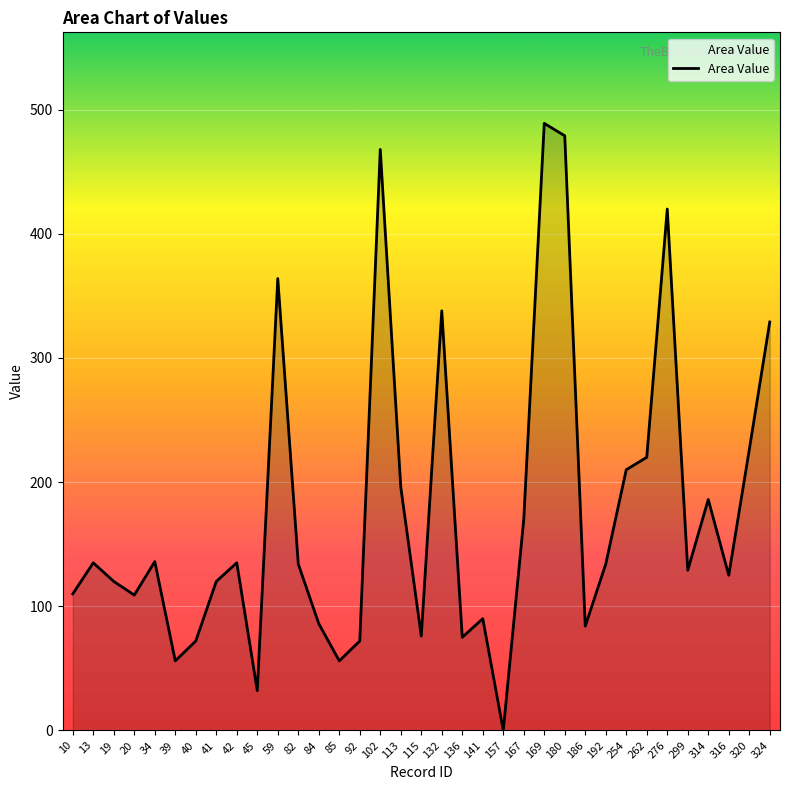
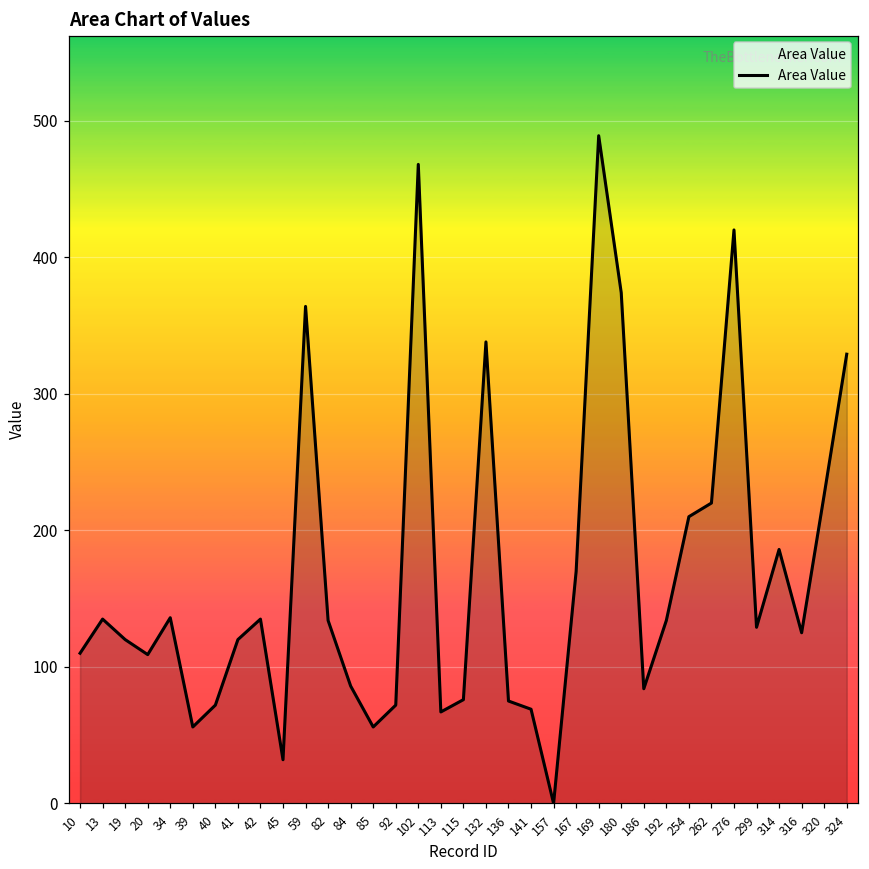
  {
    "10": 110,
    "13": 135,
    "19": 120,
    "20": 109,
    "34": 136,
    "39": 56,
    "40": 72,
    "41": 120,
    "42": 135,
    "45": 32,
    "59": 364,
    "82": 134,
    "84": 86,
    "85": 56,
    "92": 72,
    "102": 468,
-   "113": 196,
+   "113": 67,
    "115": 76,
    "132": 338,
    "136": 75,
-   "141": 90,
+   "141": 69,
    "157": 0,
    "167": 170,
    "169": 489,
-   "180": 479,
+   "180": 374,
    "186": 84,
    "192": 134,
    "254": 210,
    "262": 220,
    "276": 420,
    "299": 129,
    "314": 186,
    "316": 125,
    "320": 226,
    "324": 329
  }
